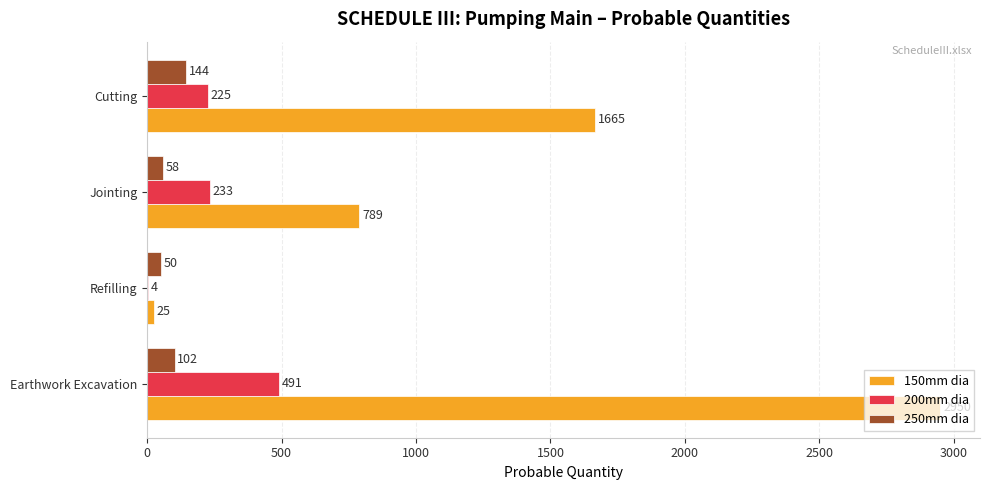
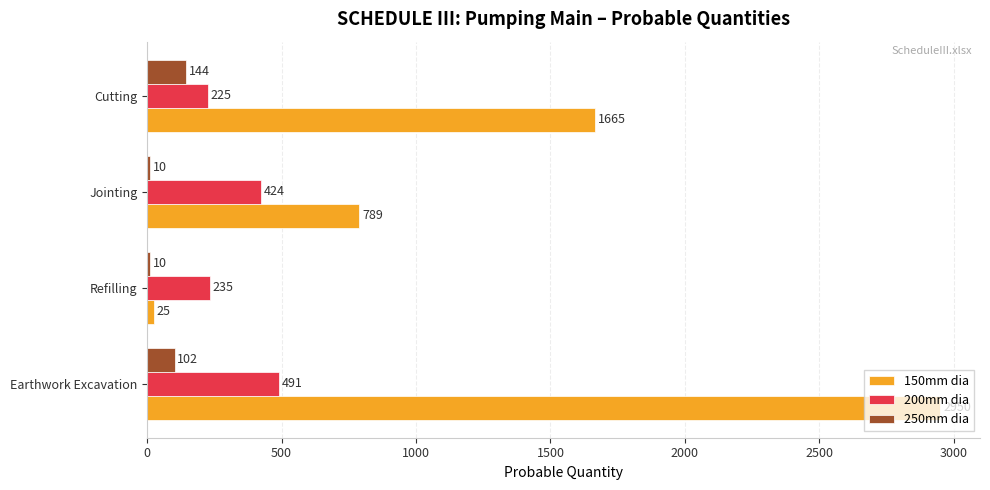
  {
    "150mm dia": {
      "Cutting": 1665,
      "Jointing": 789,
      "Refilling": 25
    },
    "200mm dia": {
      "Cutting": 225,
-     "Jointing": 233,
-     "Refilling": 4,
+     "Jointing": 424,
+     "Refilling": 235,
      "Earthwork Excavation": 491
    },
    "250mm dia": {
      "Cutting": 144,
-     "Jointing": 58,
-     "Refilling": 50,
+     "Jointing": 10,
+     "Refilling": 10,
      "Earthwork Excavation": 102
    }
  }
